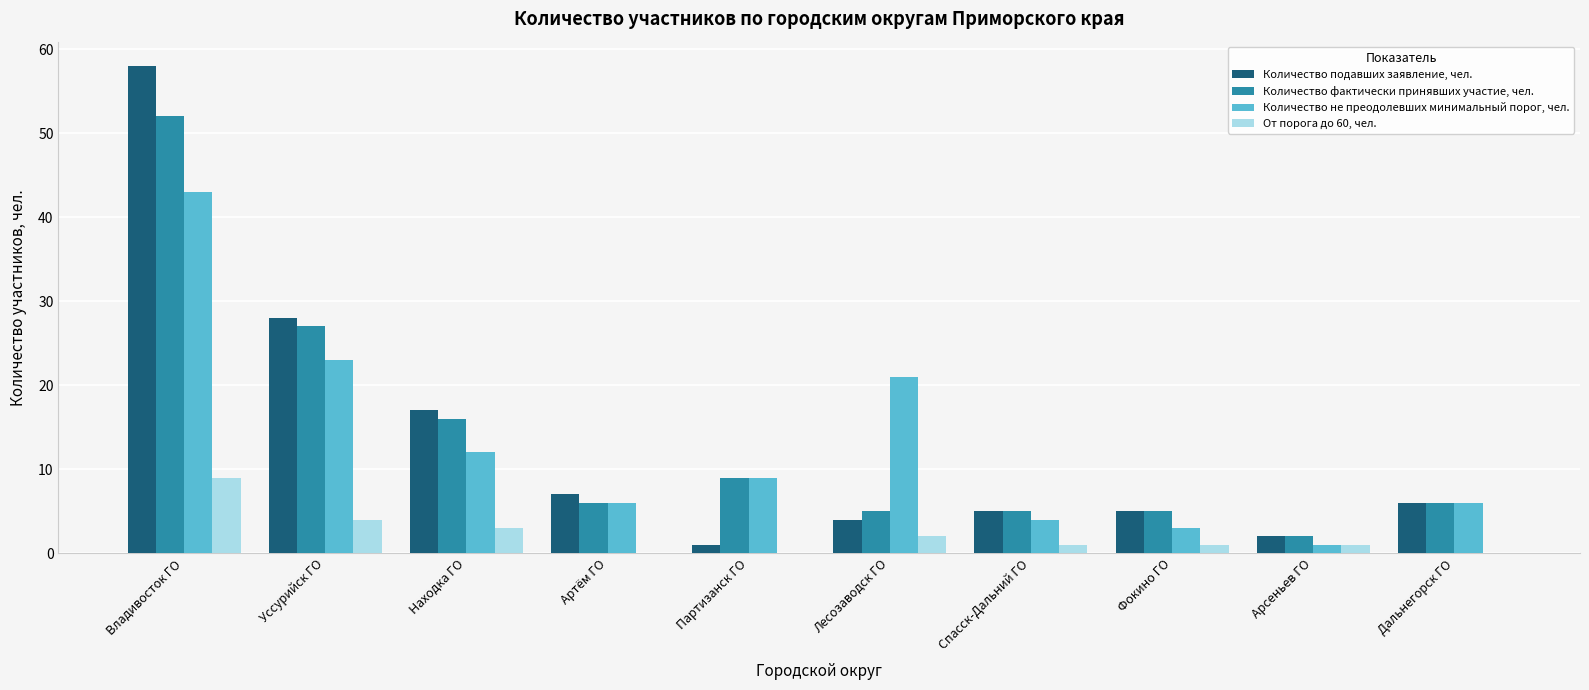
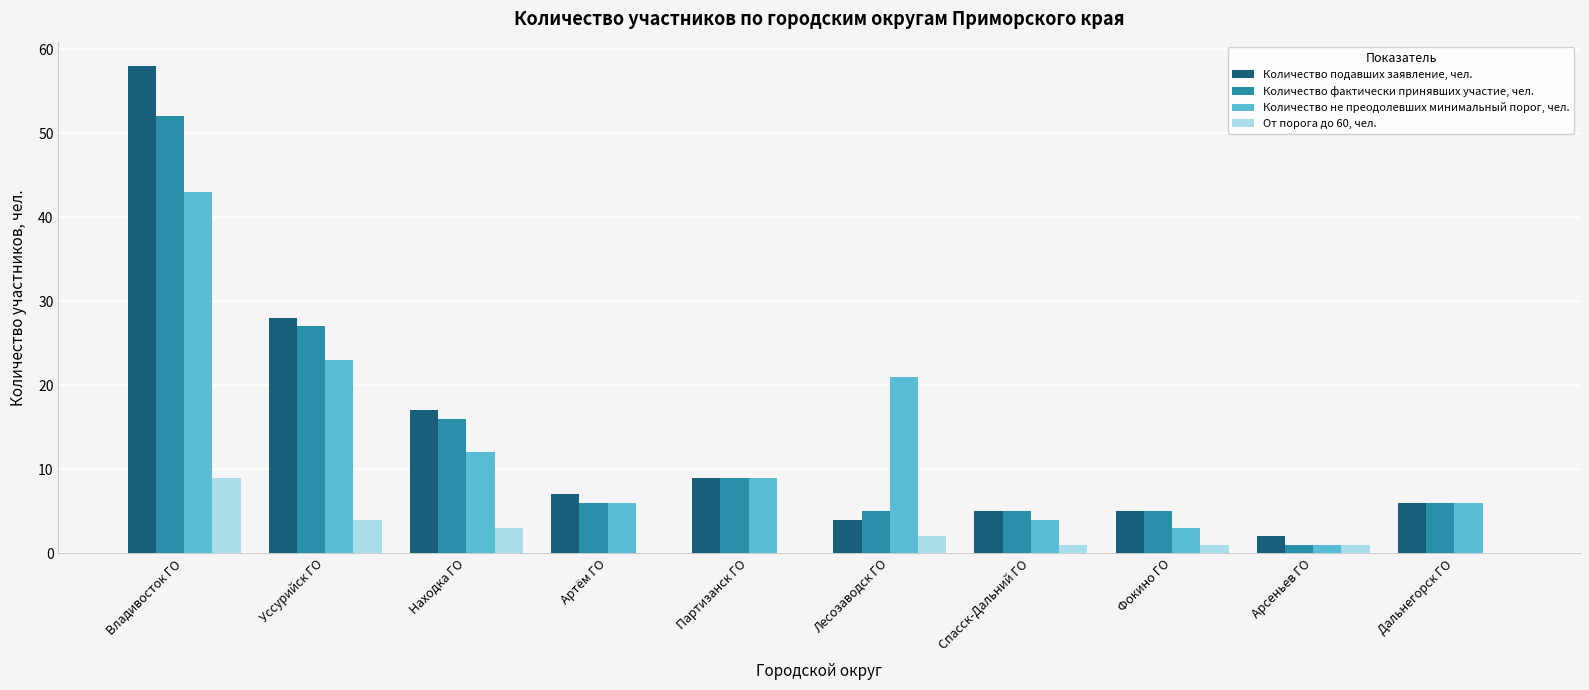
  {
    "Количество подавших заявление, чел.": {
      "Владивосток ГО": 58,
      "Уссурийск ГО": 28,
      "Находка ГО": 17,
      "Артём ГО": 7,
-     "Партизанск ГО": 1,
+     "Партизанск ГО": 9,
      "Лесозаводск ГО": 4,
      "Спасск-Дальний ГО": 5,
      "Фокино ГО": 5,
      "Арсеньев ГО": 2,
      "Дальнегорск ГО": 6
    },
    "Количество фактически принявших участие, чел.": {
      "Владивосток ГО": 52,
      "Уссурийск ГО": 27,
      "Находка ГО": 16,
      "Артём ГО": 6,
      "Партизанск ГО": 9,
      "Лесозаводск ГО": 5,
      "Спасск-Дальний ГО": 5,
      "Фокино ГО": 5,
-     "Арсеньев ГО": 2,
+     "Арсеньев ГО": 1,
      "Дальнегорск ГО": 6
    },
    "Количество не преодолевших минимальный порог, чел.": {
      "Владивосток ГО": 43,
      "Уссурийск ГО": 23,
      "Находка ГО": 12,
      "Артём ГО": 6,
      "Партизанск ГО": 9,
      "Лесозаводск ГО": 21,
      "Спасск-Дальний ГО": 4,
      "Фокино ГО": 3,
      "Арсеньев ГО": 1,
      "Дальнегорск ГО": 6
    },
    "От порога до 60, чел.": {
      "Владивосток ГО": 9,
      "Уссурийск ГО": 4,
      "Находка ГО": 3,
      "Артём ГО": 0,
      "Партизанск ГО": 0,
      "Лесозаводск ГО": 2,
      "Спасск-Дальний ГО": 1,
      "Фокино ГО": 1,
      "Арсеньев ГО": 1,
      "Дальнегорск ГО": 0
    }
  }
